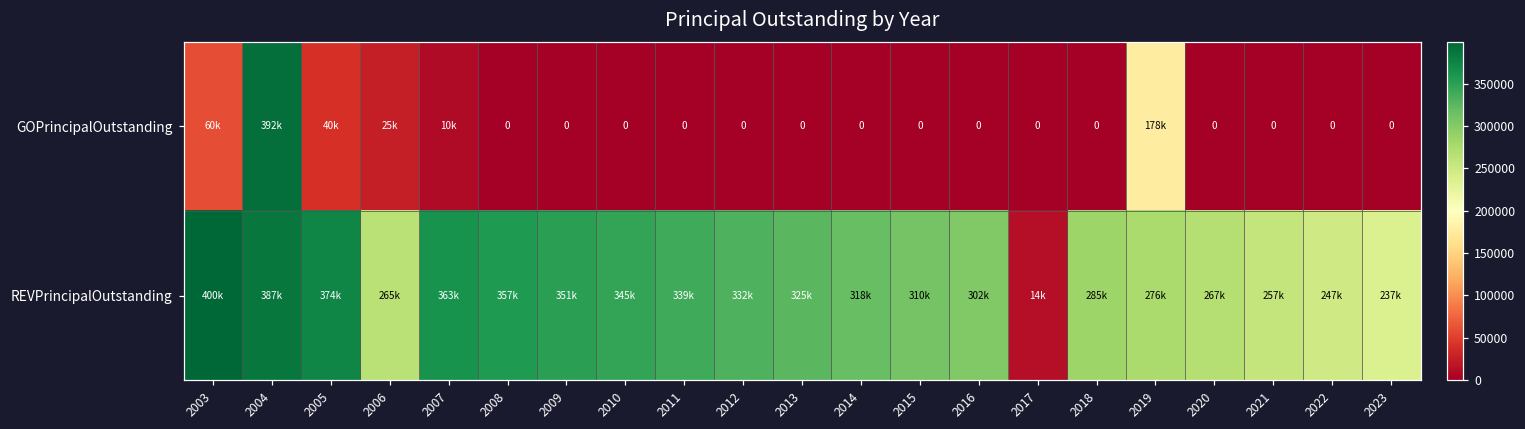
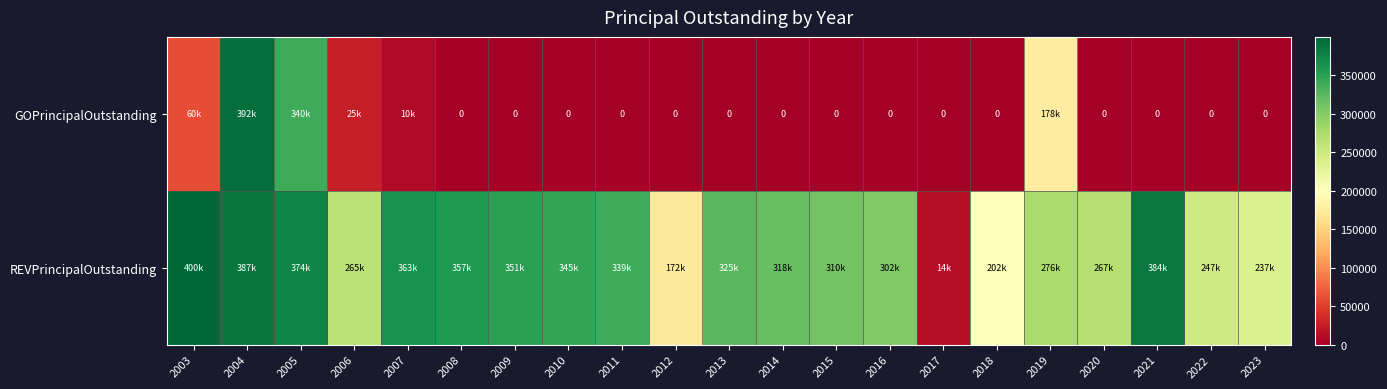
  {
    "GOPrincipalOutstanding": {
      "2003": "60k",
      "2004": "392k",
-     "2005": "40k",
+     "2005": "340k",
      "2006": "25k",
      "2007": "10k",
      "2008": "0",
      "2009": "0",
      "2010": "0",
      "2011": "0",
      "2012": "0",
      "2013": "0",
      "2014": "0",
      "2015": "0",
      "2016": "0",
      "2017": "0",
      "2018": "0",
      "2019": "178k",
      "2020": "0",
      "2021": "0",
      "2022": "0",
      "2023": "0"
    },
    "REVPrincipalOutstanding": {
      "2003": "400k",
      "2004": "387k",
      "2005": "374k",
      "2006": "265k",
      "2007": "363k",
      "2008": "357k",
      "2009": "351k",
      "2010": "345k",
      "2011": "339k",
-     "2012": "332k",
+     "2012": "172k",
      "2013": "325k",
      "2014": "318k",
      "2015": "310k",
      "2016": "302k",
      "2017": "14k",
-     "2018": "285k",
+     "2018": "202k",
      "2019": "276k",
      "2020": "267k",
-     "2021": "257k",
+     "2021": "384k",
      "2022": "247k",
      "2023": "237k"
    }
  }
